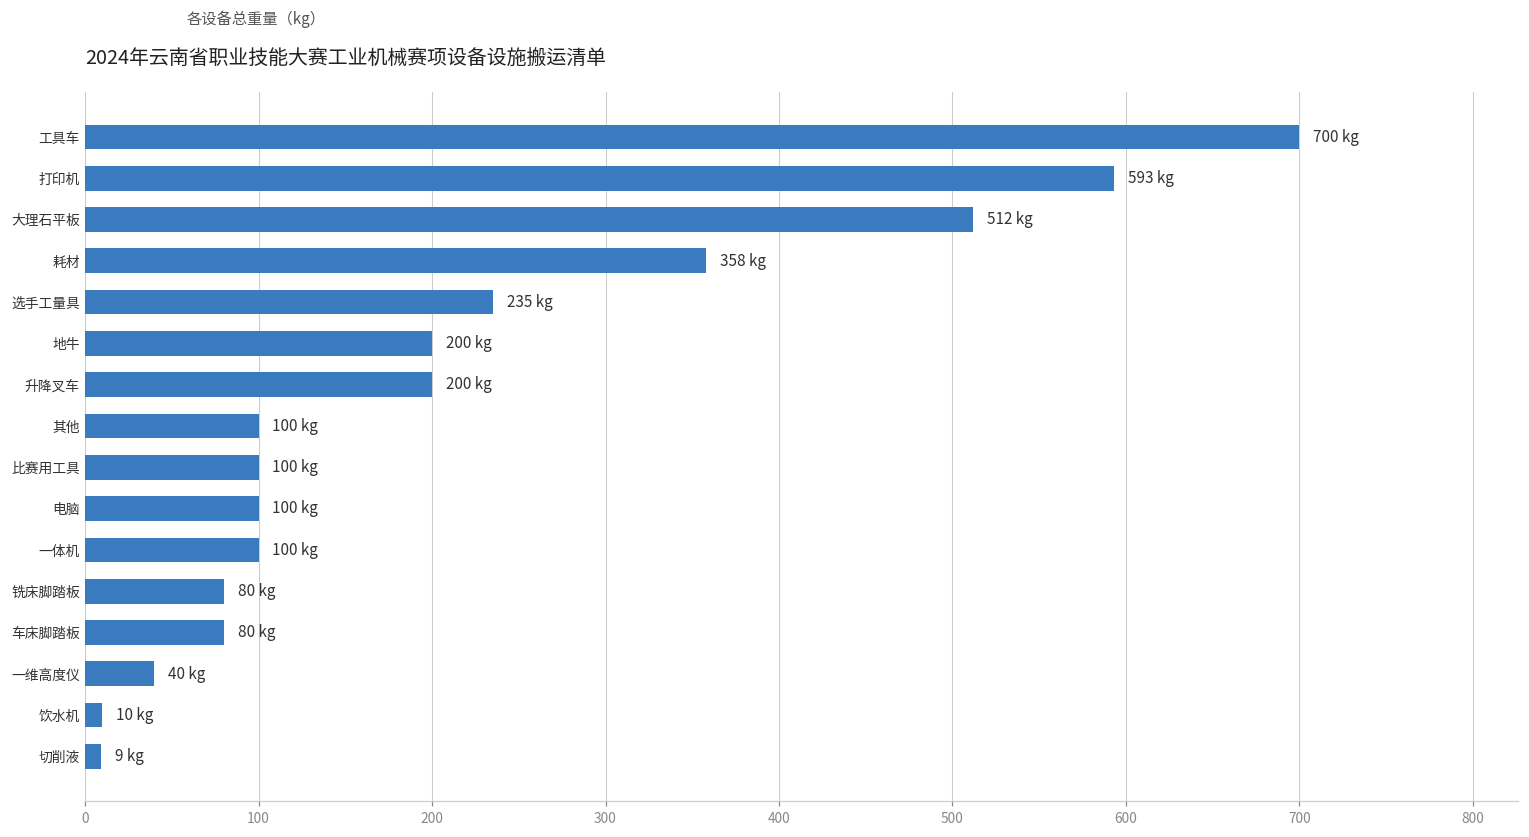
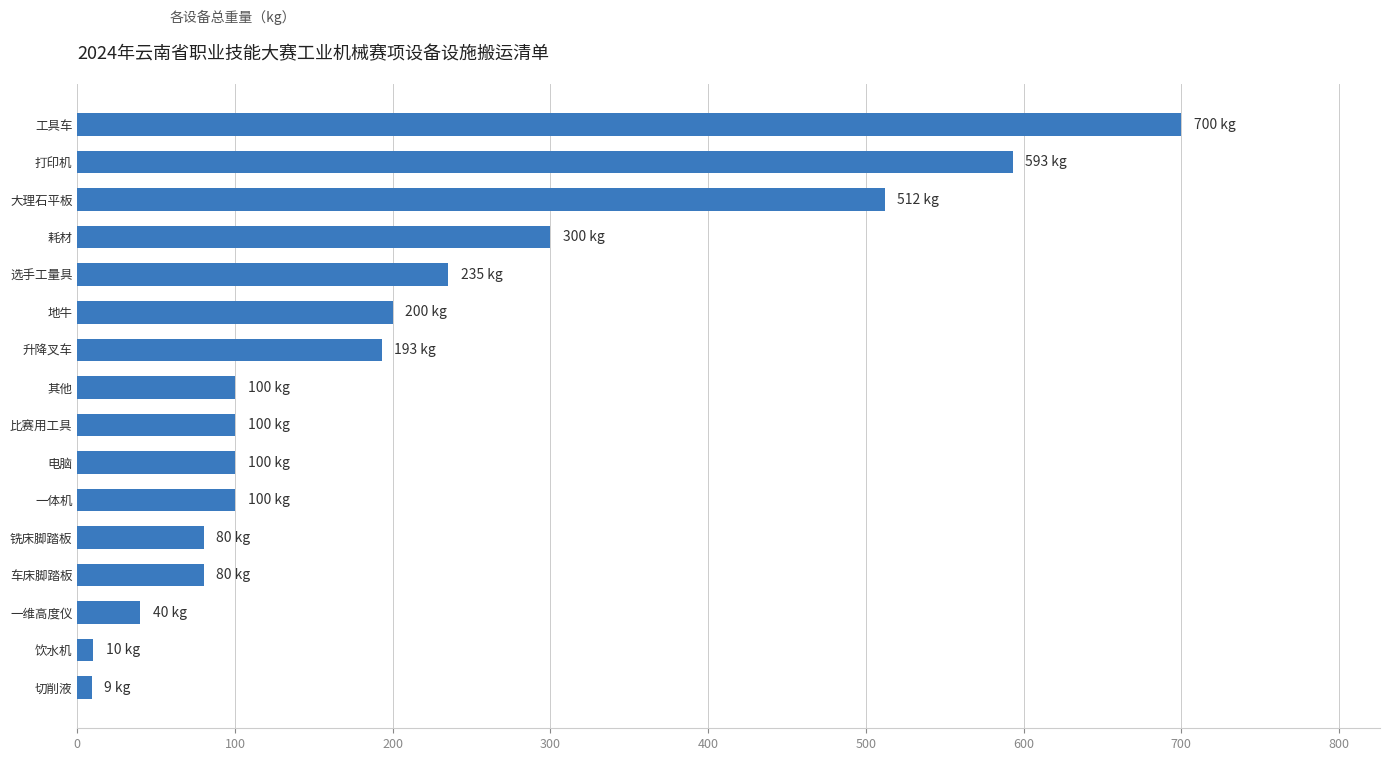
  {
    "工具车": 700,
    "打印机": 593,
    "大理石平板": 512,
-   "耗材": 358,
+   "耗材": 300,
    "选手工量具": 235,
    "地牛": 200,
-   "升降叉车": 200,
+   "升降叉车": 193,
    "其他": 100,
    "比赛用工具": 100,
    "电脑": 100,
    "一体机": 100,
    "铣床脚踏板": 80,
    "车床脚踏板": 80,
    "一维高度仪": 40,
    "饮水机": 10,
    "切削液": 9
  }
